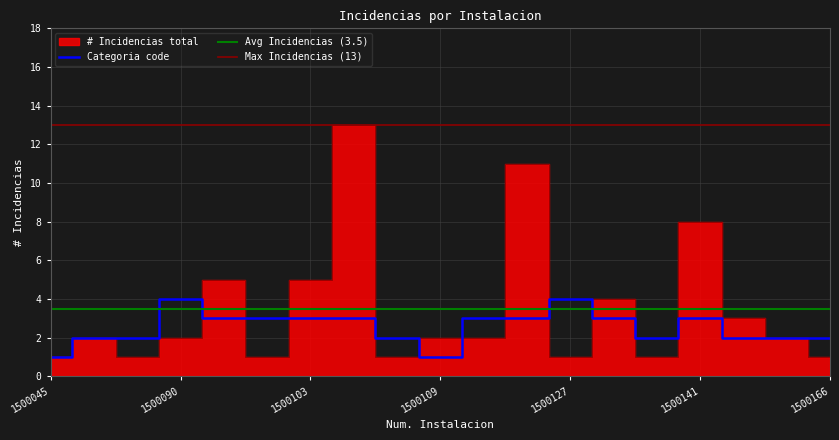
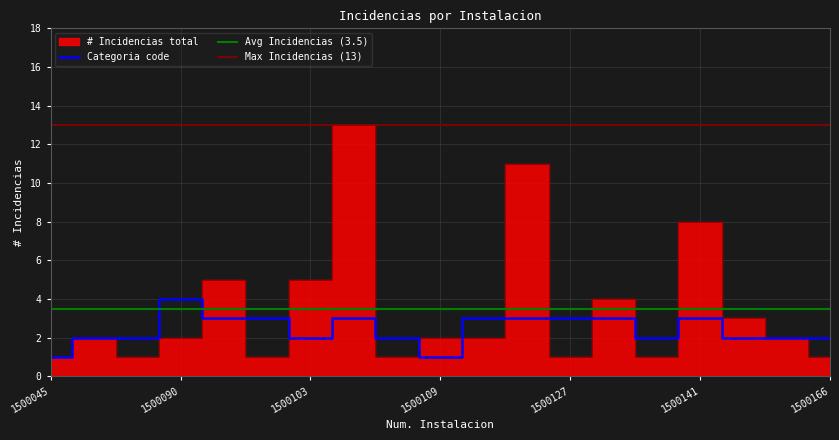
  {
    "Categoria code": {
      "1500090": 4,
-     "1500103": 3,
+     "1500103": 2,
      "1500109": 1,
-     "1500127": 4,
+     "1500127": 3,
      "1500141": 3,
      "1500166": 2
    }
  }
